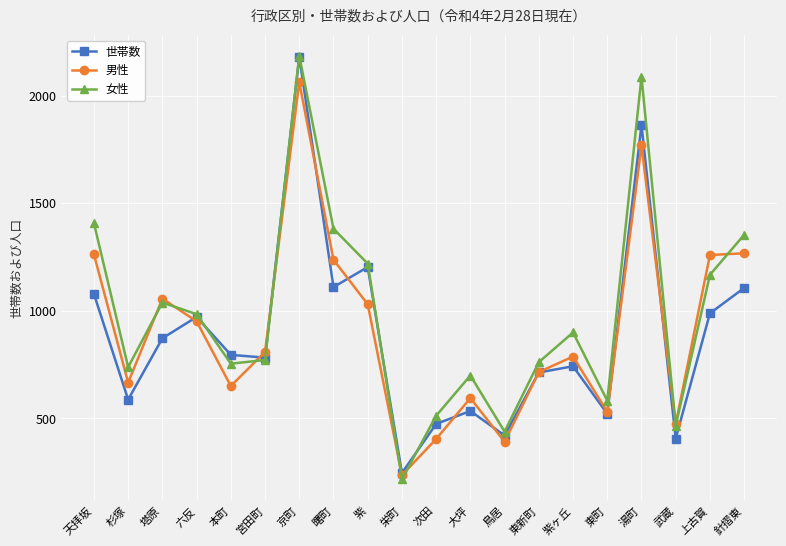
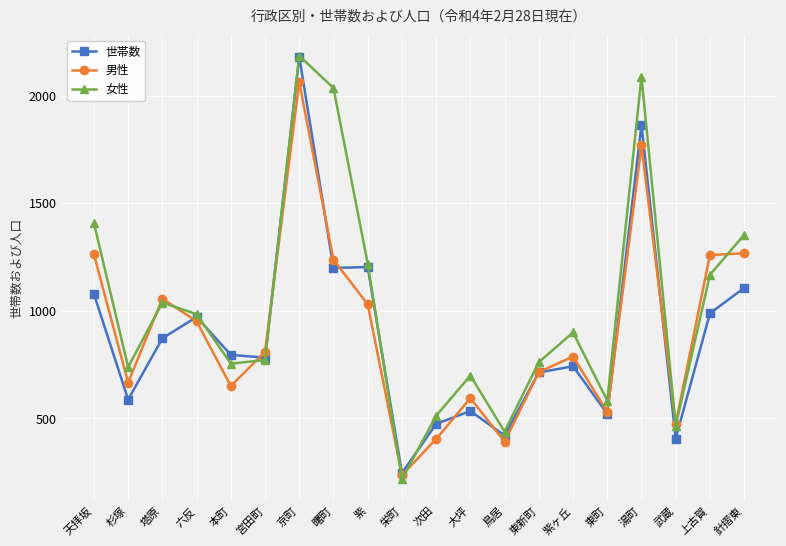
  {
    "世帯数": {
      "天拝坂": 1080,
      "杉塚": 590,
      "塔原": 870,
      "六反": 970,
      "本町": 800,
-     "曙町": 1110,
+     "曙町": 1200,
      "紫": 1200,
      "次田": 470,
      "大坪": 530,
      "鳥居": 420,
      "紫ヶ丘": 740,
      "湯町": 1860,
      "武蔵": 410,
      "上古賀": 990,
      "針摺東": 1110
    },
    "男性": {
      "天拝坂": 1260,
      "杉塚": 670,
      "塔原": 1060,
      "六反": 950,
      "本町": 650,
      "宮田町": 810,
      "京町": 2060,
      "曙町": 1240,
      "紫": 1030,
      "次田": 400,
      "大坪": 590,
      "鳥居": 390,
      "紫ヶ丘": 790,
      "湯町": 1770,
      "上古賀": 1260,
      "針摺東": 1270
    },
    "女性": {
      "天拝坂": 1410,
      "杉塚": 740,
      "塔原": 1040,
      "六反": 980,
      "本町": 750,
-     "曙町": 1380,
+     "曙町": 2040,
      "紫": 1220,
      "栄町": 220,
      "次田": 510,
      "大坪": 700,
      "鳥居": 440,
      "東新町": 760,
      "紫ヶ丘": 900,
      "東町": 580,
      "湯町": 2090,
      "上古賀": 1170,
      "針摺東": 1350
    }
  }
